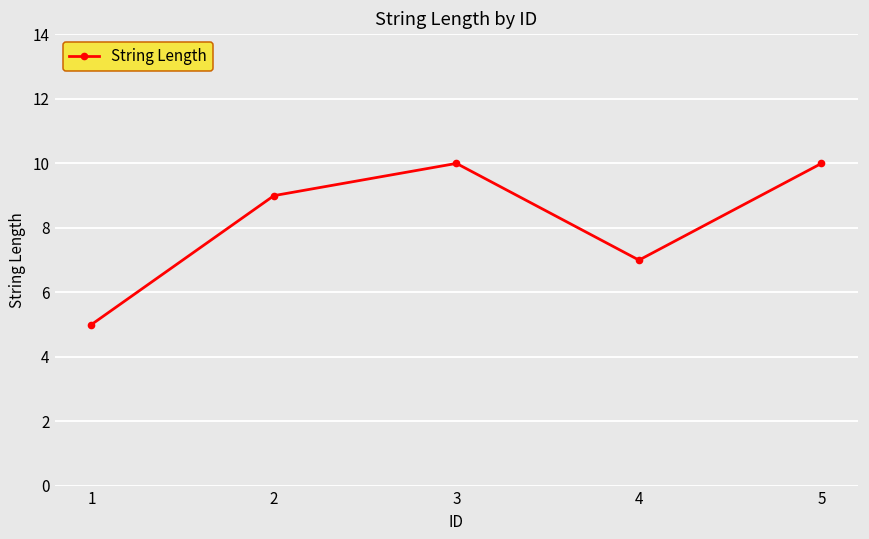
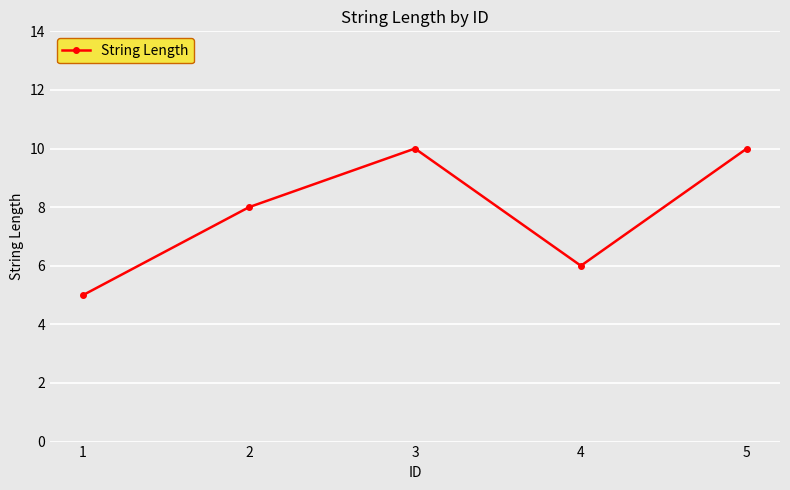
  {
    "1": 5,
-   "2": 9,
+   "2": 8,
    "3": 10,
-   "4": 7,
+   "4": 6,
    "5": 10
  }
